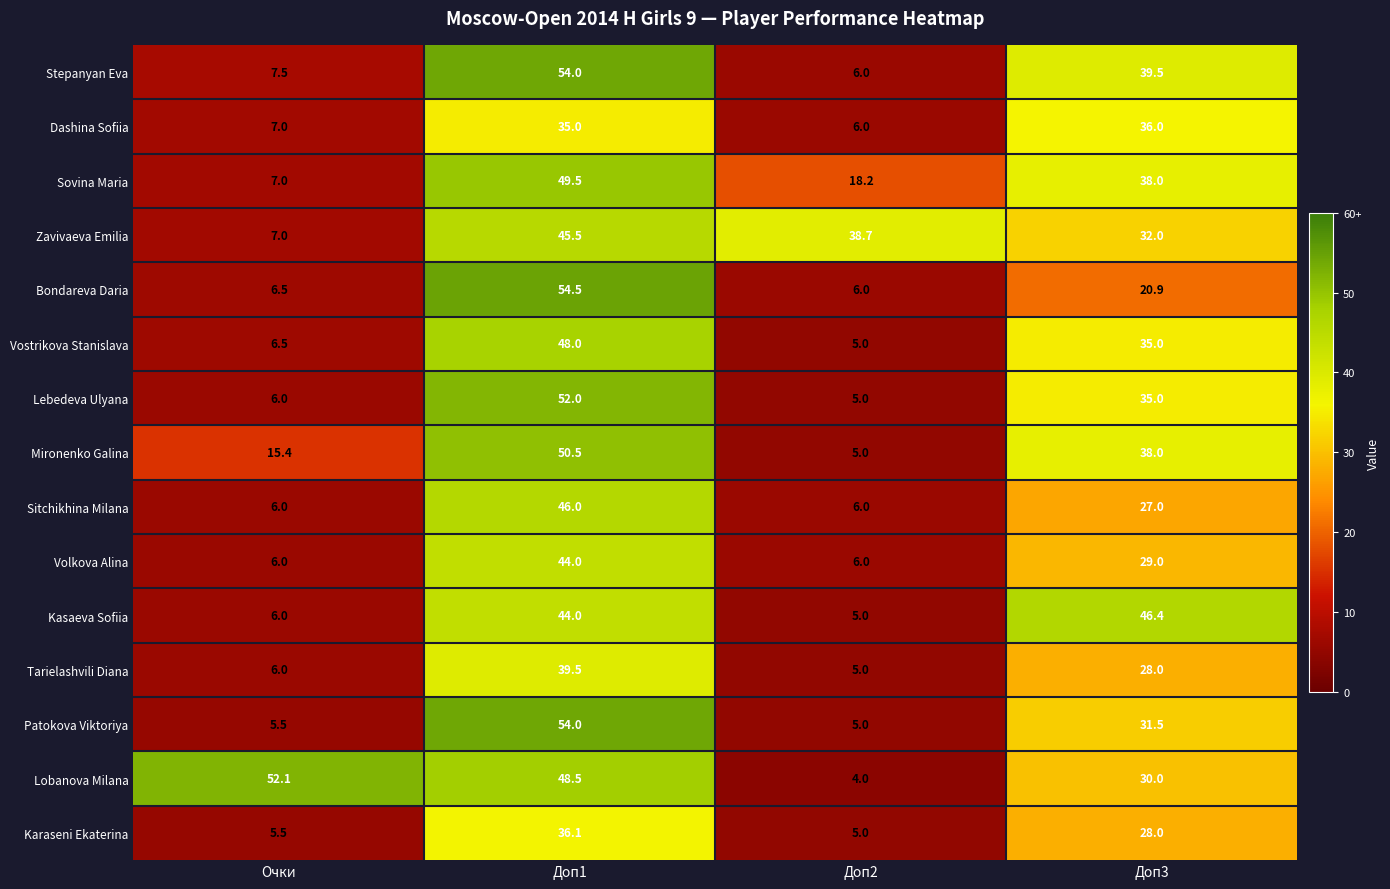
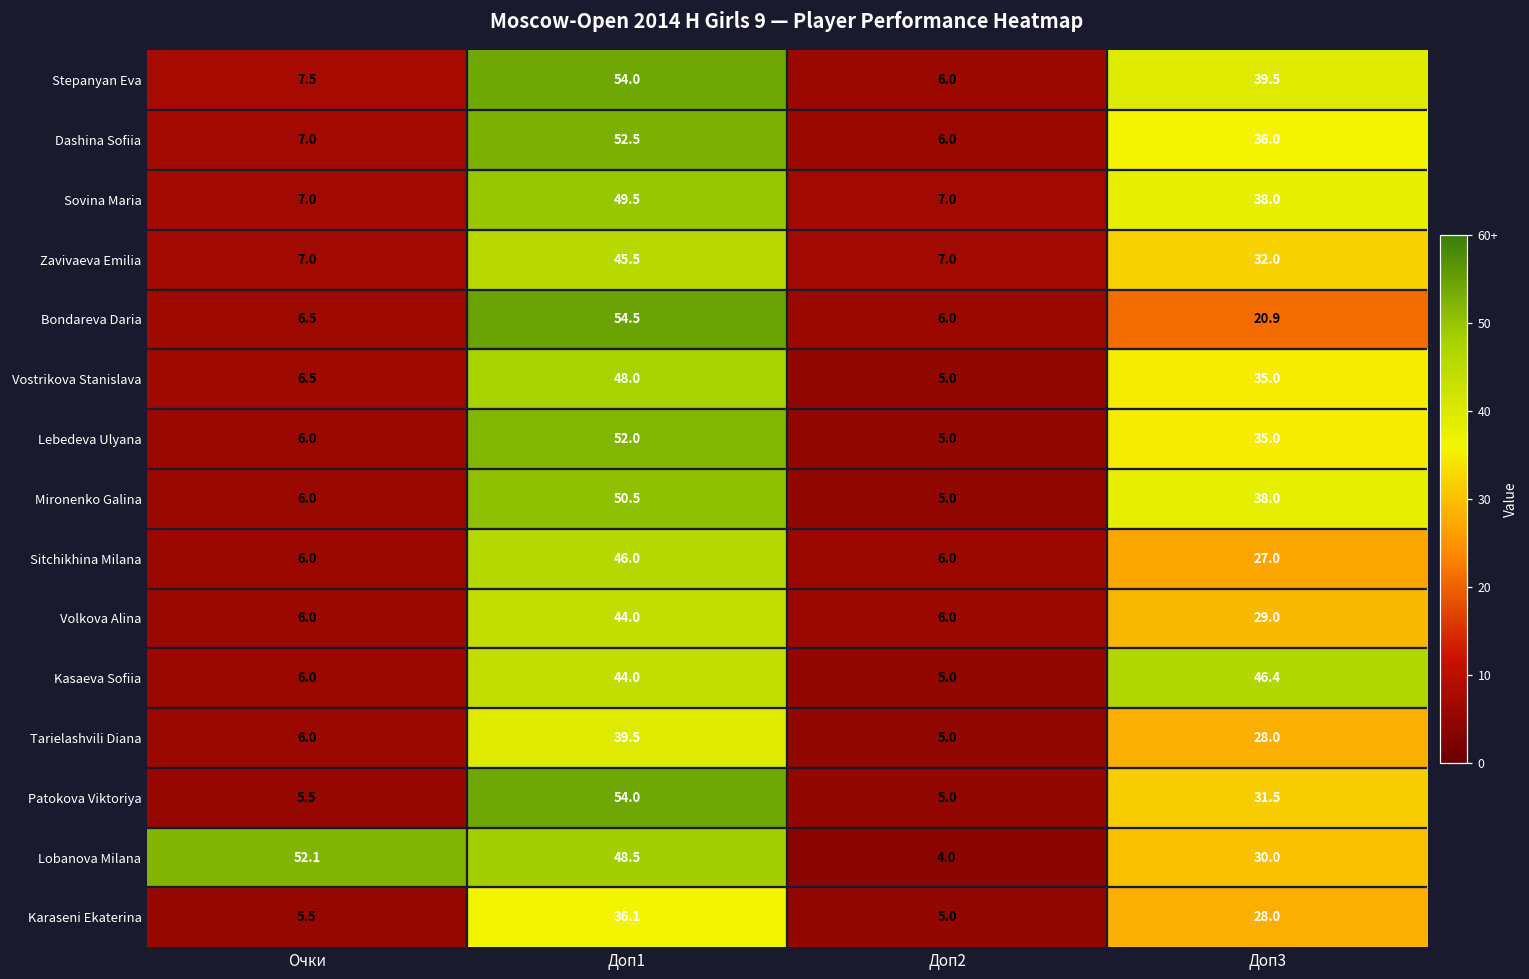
  {
    "Stepanyan Eva": {
      "Очки": 7.5,
      "Доп1": 54.0,
      "Доп2": 6.0,
      "Доп3": 39.5
    },
    "Dashina Sofiia": {
      "Очки": 7.0,
-     "Доп1": 35.0,
+     "Доп1": 52.5,
      "Доп2": 6.0,
      "Доп3": 36.0
    },
    "Sovina Maria": {
      "Очки": 7.0,
      "Доп1": 49.5,
-     "Доп2": 18.2,
+     "Доп2": 7.0,
      "Доп3": 38.0
    },
    "Zavivaeva Emilia": {
      "Очки": 7.0,
      "Доп1": 45.5,
-     "Доп2": 38.7,
+     "Доп2": 7.0,
      "Доп3": 32.0
    },
    "Bondareva Daria": {
      "Очки": 6.5,
      "Доп1": 54.5,
      "Доп2": 6.0,
      "Доп3": 20.9
    },
    "Vostrikova Stanislava": {
      "Очки": 6.5,
      "Доп1": 48.0,
      "Доп2": 5.0,
      "Доп3": 35.0
    },
    "Lebedeva Ulyana": {
      "Очки": 6.0,
      "Доп1": 52.0,
      "Доп2": 5.0,
      "Доп3": 35.0
    },
    "Mironenko Galina": {
-     "Очки": 15.4,
+     "Очки": 6.0,
      "Доп1": 50.5,
      "Доп2": 5.0,
      "Доп3": 38.0
    },
    "Sitchikhina Milana": {
      "Очки": 6.0,
      "Доп1": 46.0,
      "Доп2": 6.0,
      "Доп3": 27.0
    },
    "Volkova Alina": {
      "Очки": 6.0,
      "Доп1": 44.0,
      "Доп2": 6.0,
      "Доп3": 29.0
    },
    "Kasaeva Sofiia": {
      "Очки": 6.0,
      "Доп1": 44.0,
      "Доп2": 5.0,
      "Доп3": 46.4
    },
    "Tarielashvili Diana": {
      "Очки": 6.0,
      "Доп1": 39.5,
      "Доп2": 5.0,
      "Доп3": 28.0
    },
    "Patokova Viktoriya": {
      "Очки": 5.5,
      "Доп1": 54.0,
      "Доп2": 5.0,
      "Доп3": 31.5
    },
    "Lobanova Milana": {
      "Очки": 52.1,
      "Доп1": 48.5,
      "Доп2": 4.0,
      "Доп3": 30.0
    },
    "Karaseni Ekaterina": {
      "Очки": 5.5,
      "Доп1": 36.1,
      "Доп2": 5.0,
      "Доп3": 28.0
    }
  }
